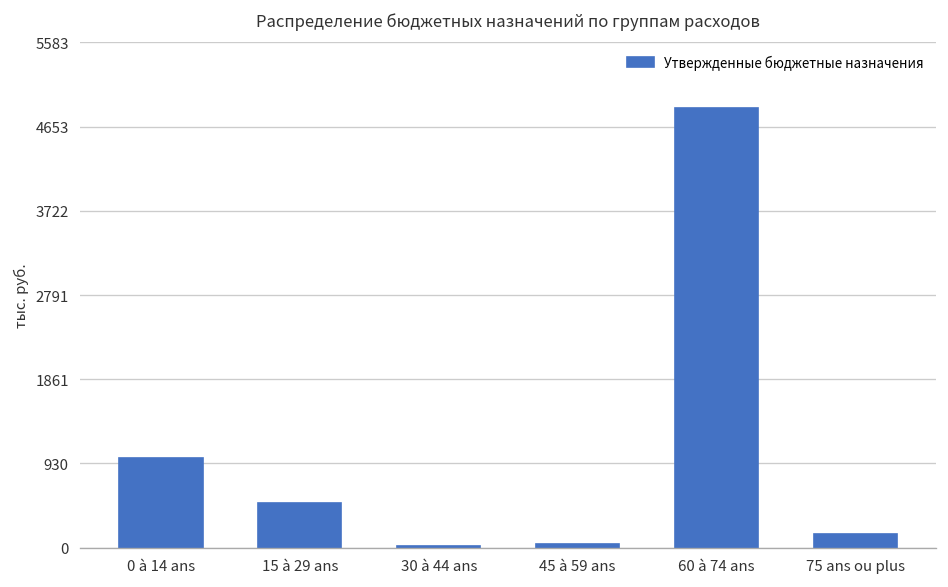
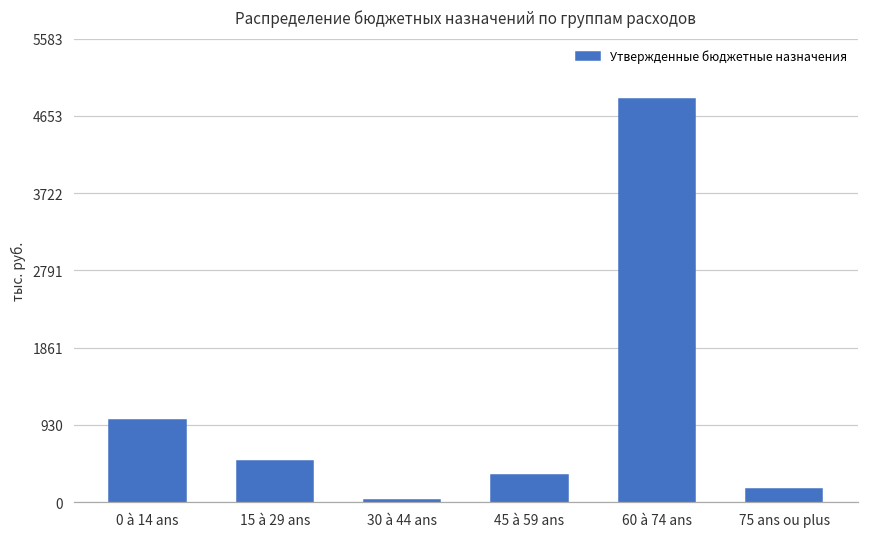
  {
    "0 à 14 ans": 1000,
    "15 à 29 ans": 500,
-   "45 à 59 ans": 0,
+   "45 à 59 ans": 300,
    "60 à 74 ans": 4900,
    "75 ans ou plus": 200
  }
